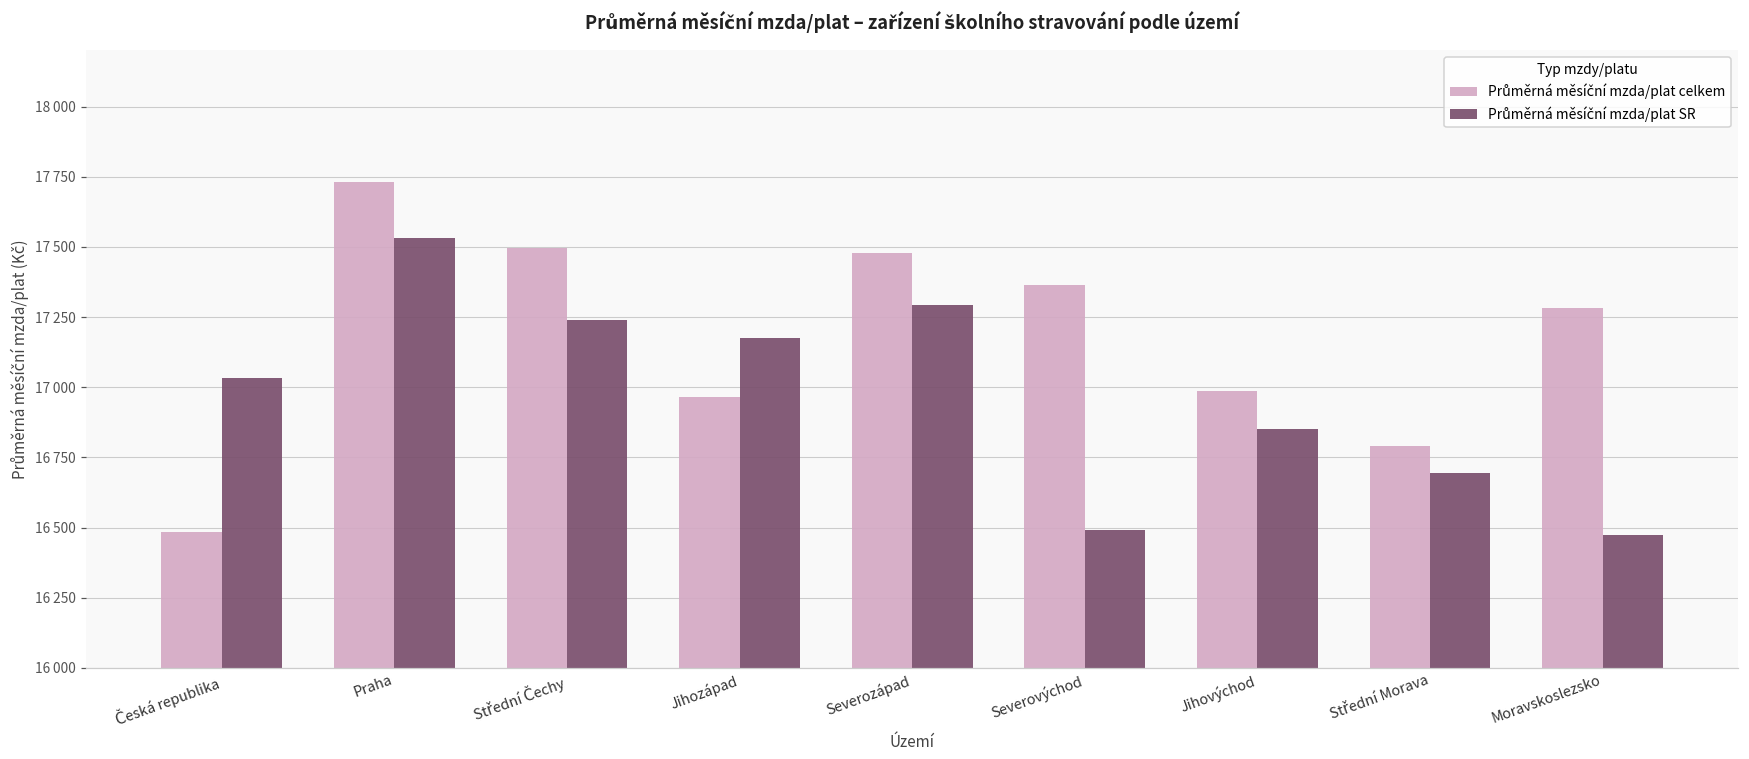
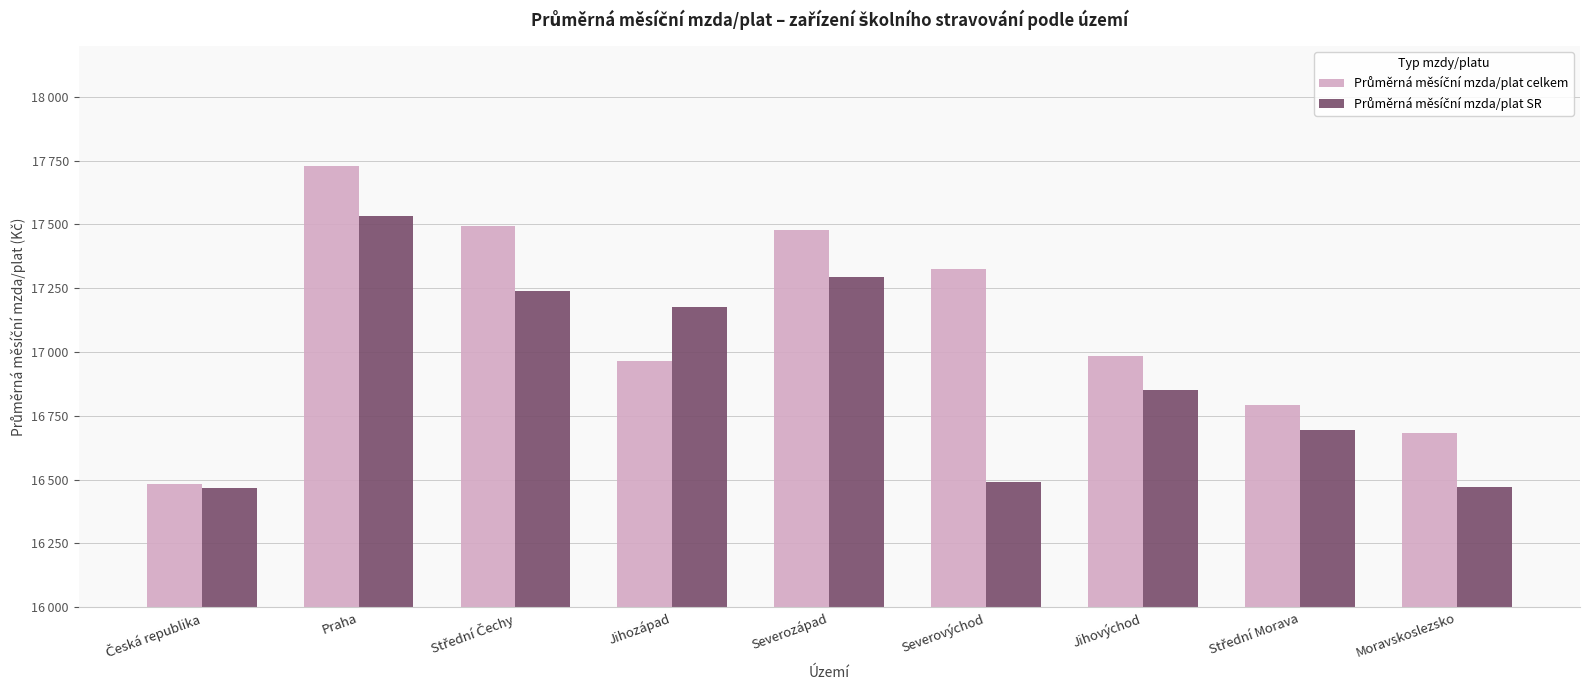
  {
    "Průměrná měsíční mzda/plat celkem": {
      "Česká republika": 16480,
      "Praha": 17730,
      "Střední Čechy": 17500,
      "Jihozápad": 16970,
      "Severozápad": 17480,
-     "Severovýchod": 17360,
+     "Severovýchod": 17330,
      "Jihovýchod": 16990,
      "Střední Morava": 16790,
-     "Moravskoslezsko": 17280
+     "Moravskoslezsko": 16680
    },
    "Průměrná měsíční mzda/plat SR": {
-     "Česká republika": 17030,
+     "Česká republika": 16470,
      "Praha": 17530,
      "Střední Čechy": 17240,
      "Jihozápad": 17180,
      "Severozápad": 17290,
      "Severovýchod": 16490,
      "Jihovýchod": 16850,
      "Střední Morava": 16690,
      "Moravskoslezsko": 16470
    }
  }
